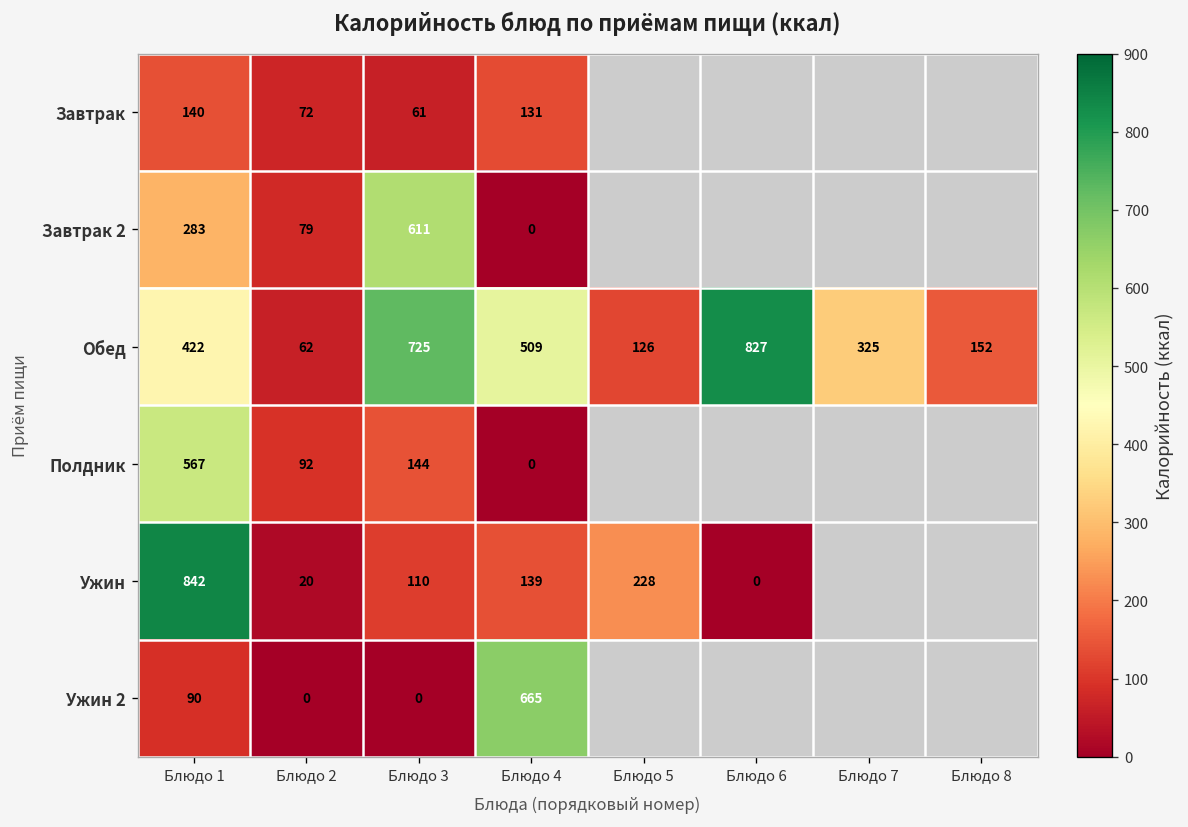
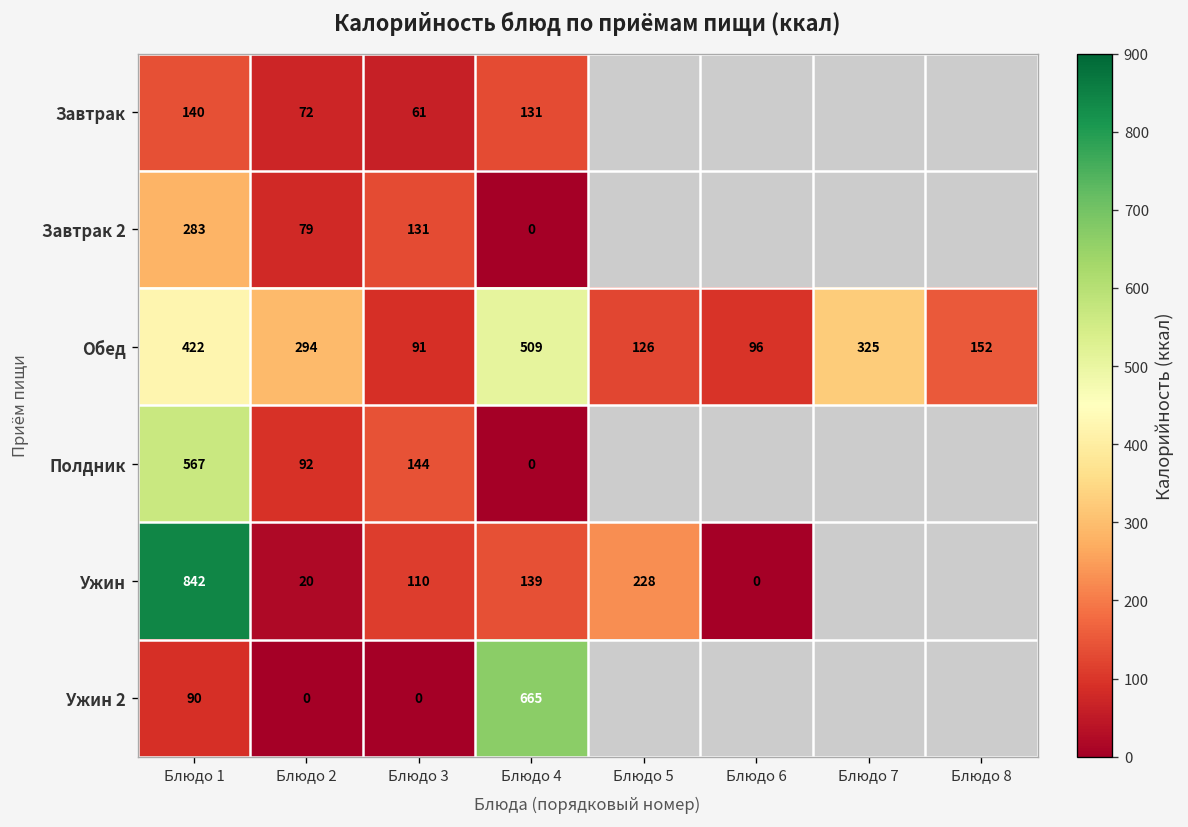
  {
    "Завтрак": {
      "Блюдо 1": 140,
      "Блюдо 2": 72,
      "Блюдо 3": 61,
      "Блюдо 4": 131
    },
    "Завтрак 2": {
      "Блюдо 1": 283,
      "Блюдо 2": 79,
-     "Блюдо 3": 611,
+     "Блюдо 3": 131,
      "Блюдо 4": 0
    },
    "Обед": {
      "Блюдо 1": 422,
-     "Блюдо 2": 62,
-     "Блюдо 3": 725,
+     "Блюдо 2": 294,
+     "Блюдо 3": 91,
      "Блюдо 4": 509,
      "Блюдо 5": 126,
-     "Блюдо 6": 827,
+     "Блюдо 6": 96,
      "Блюдо 7": 325,
      "Блюдо 8": 152
    },
    "Полдник": {
      "Блюдо 1": 567,
      "Блюдо 2": 92,
      "Блюдо 3": 144,
      "Блюдо 4": 0
    },
    "Ужин": {
      "Блюдо 1": 842,
      "Блюдо 2": 20,
      "Блюдо 3": 110,
      "Блюдо 4": 139,
      "Блюдо 5": 228,
      "Блюдо 6": 0
    },
    "Ужин 2": {
      "Блюдо 1": 90,
      "Блюдо 2": 0,
      "Блюдо 3": 0,
      "Блюдо 4": 665
    }
  }
